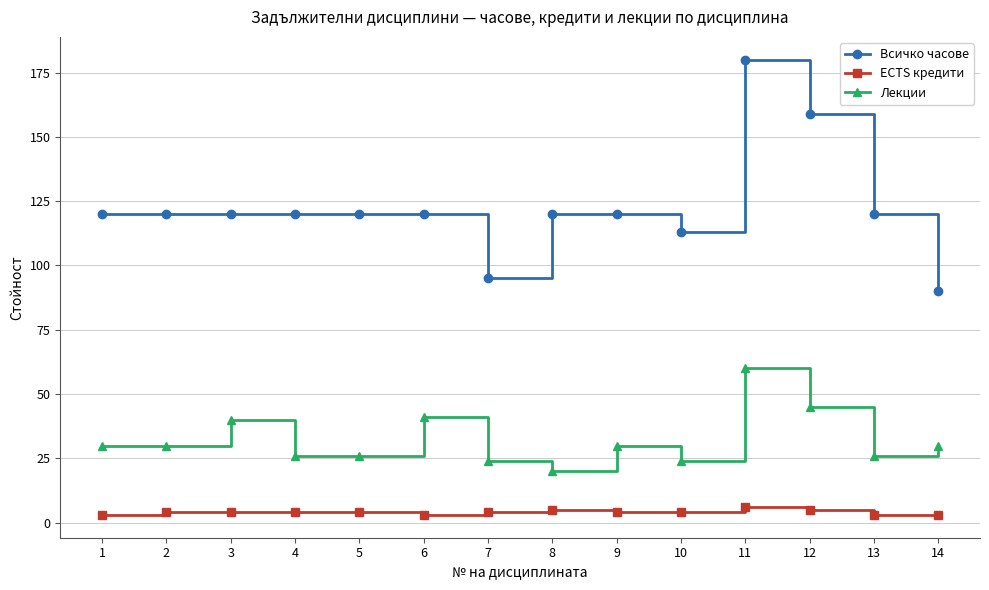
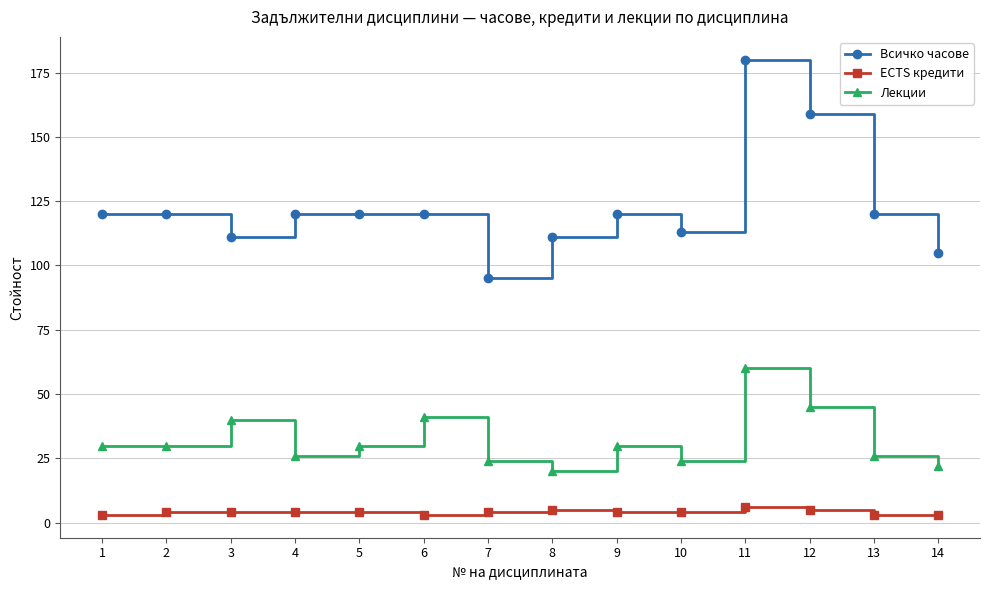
  {
    "Всичко часове": {
      "1": 120,
      "2": 120,
-     "3": 120,
+     "3": 111,
      "4": 120,
      "5": 120,
      "6": 120,
      "7": 95,
-     "8": 120,
+     "8": 111,
      "9": 120,
      "10": 113,
      "11": 180,
      "12": 159,
      "13": 120,
-     "14": 90
+     "14": 105
    },
    "ECTS кредити": {
      "1": 3,
      "2": 4,
      "3": 4,
      "4": 4,
      "5": 4,
      "6": 3,
      "7": 4,
      "8": 5,
      "9": 4,
      "10": 4,
      "11": 6,
      "12": 5,
      "13": 3,
      "14": 3
    },
    "Лекции": {
      "1": 30,
      "2": 30,
      "3": 40,
      "4": 26,
-     "5": 26,
+     "5": 30,
      "6": 41,
      "7": 24,
      "8": 20,
      "9": 30,
      "10": 24,
      "11": 60,
      "12": 45,
      "13": 26,
-     "14": 30
+     "14": 22
    }
  }
